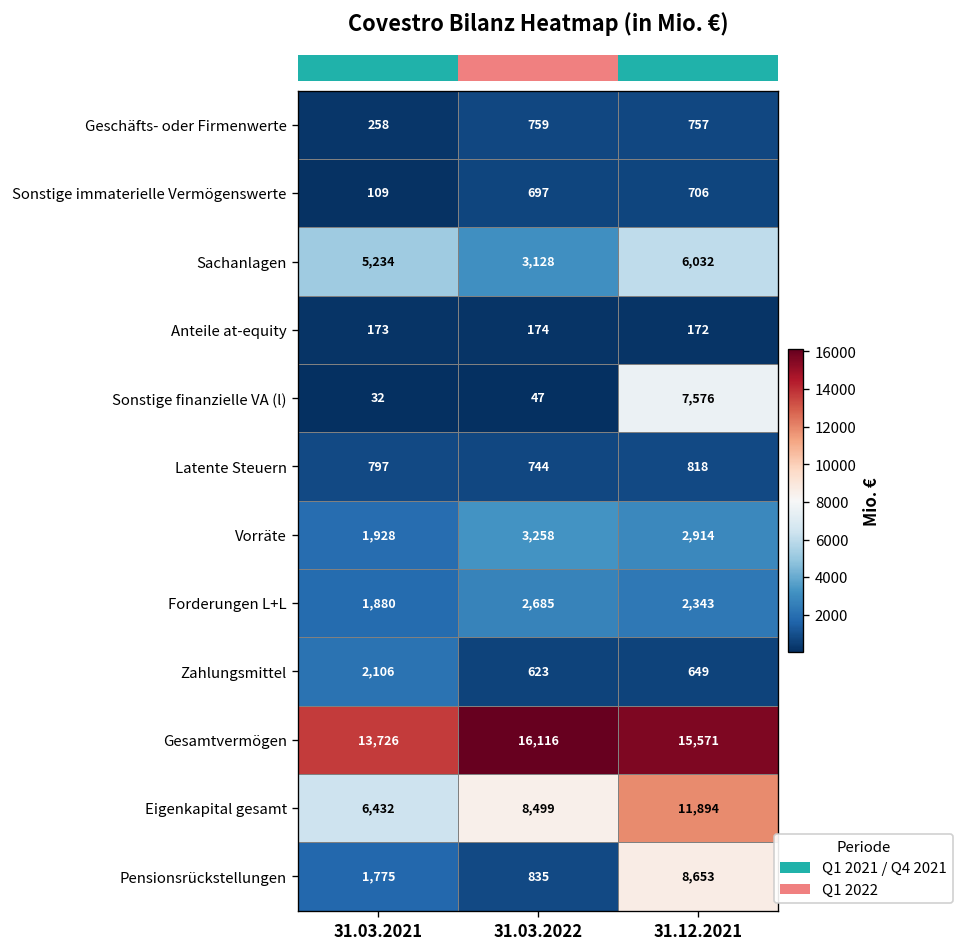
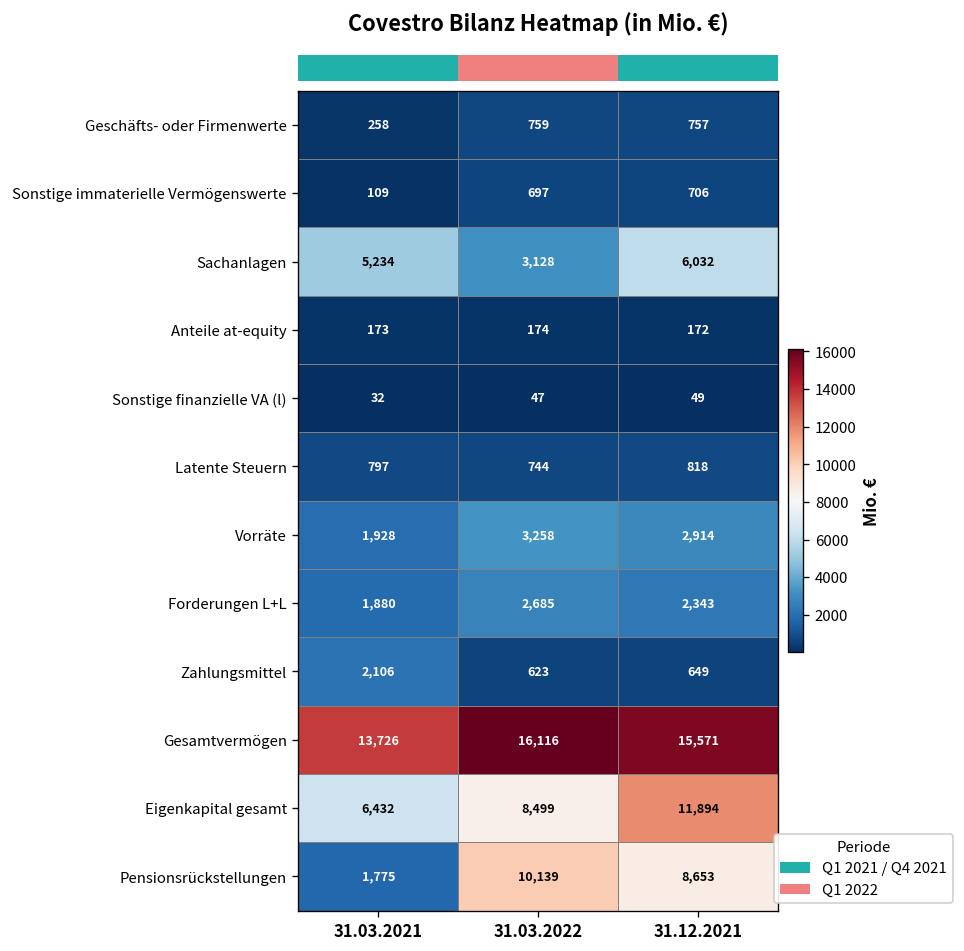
  {
    "Geschäfts- oder Firmenwerte": {
      "31.03.2021": "258",
      "31.03.2022": "759",
      "31.12.2021": "757"
    },
    "Sonstige immaterielle Vermögenswerte": {
      "31.03.2021": "109",
      "31.03.2022": "697",
      "31.12.2021": "706"
    },
    "Sachanlagen": {
      "31.03.2021": "5,234",
      "31.03.2022": "3,128",
      "31.12.2021": "6,032"
    },
    "Anteile at-equity": {
      "31.03.2021": "173",
      "31.03.2022": "174",
      "31.12.2021": "172"
    },
    "Sonstige finanzielle VA (l)": {
      "31.03.2021": "32",
      "31.03.2022": "47",
-     "31.12.2021": "7,576"
+     "31.12.2021": "49"
    },
    "Latente Steuern": {
      "31.03.2021": "797",
      "31.03.2022": "744",
      "31.12.2021": "818"
    },
    "Vorräte": {
      "31.03.2021": "1,928",
      "31.03.2022": "3,258",
      "31.12.2021": "2,914"
    },
    "Forderungen L+L": {
      "31.03.2021": "1,880",
      "31.03.2022": "2,685",
      "31.12.2021": "2,343"
    },
    "Zahlungsmittel": {
      "31.03.2021": "2,106",
      "31.03.2022": "623",
      "31.12.2021": "649"
    },
    "Gesamtvermögen": {
      "31.03.2021": "13,726",
      "31.03.2022": "16,116",
      "31.12.2021": "15,571"
    },
    "Eigenkapital gesamt": {
      "31.03.2021": "6,432",
      "31.03.2022": "8,499",
      "31.12.2021": "11,894"
    },
    "Pensionsrückstellungen": {
      "31.03.2021": "1,775",
-     "31.03.2022": "835",
+     "31.03.2022": "10,139",
      "31.12.2021": "8,653"
    }
  }
